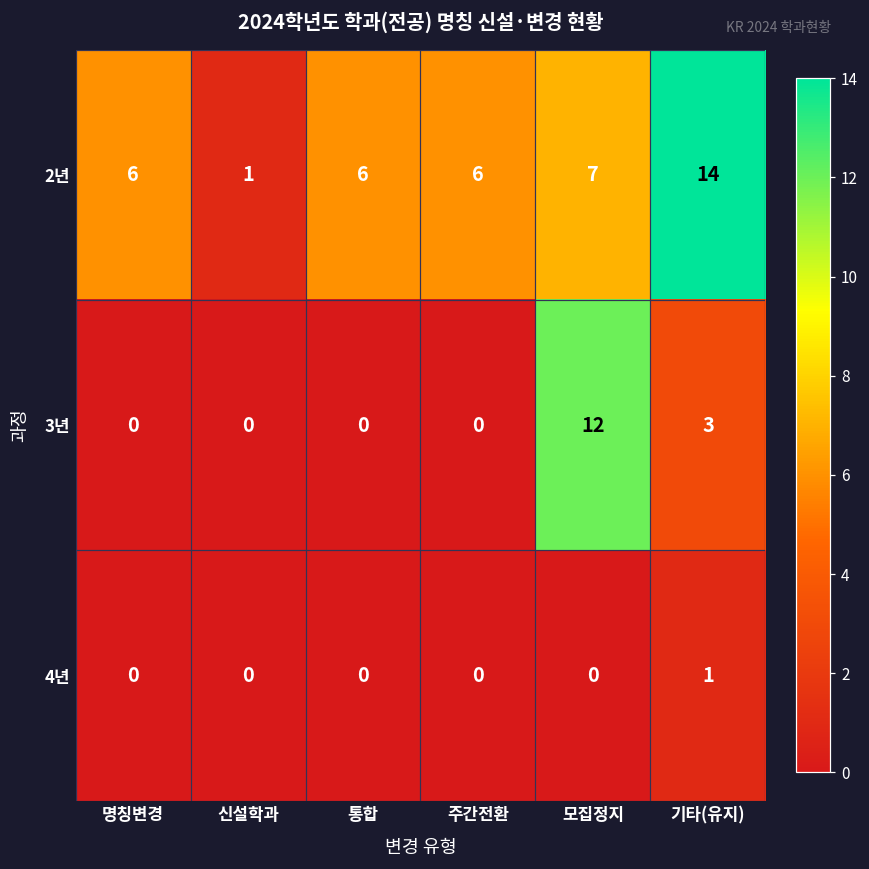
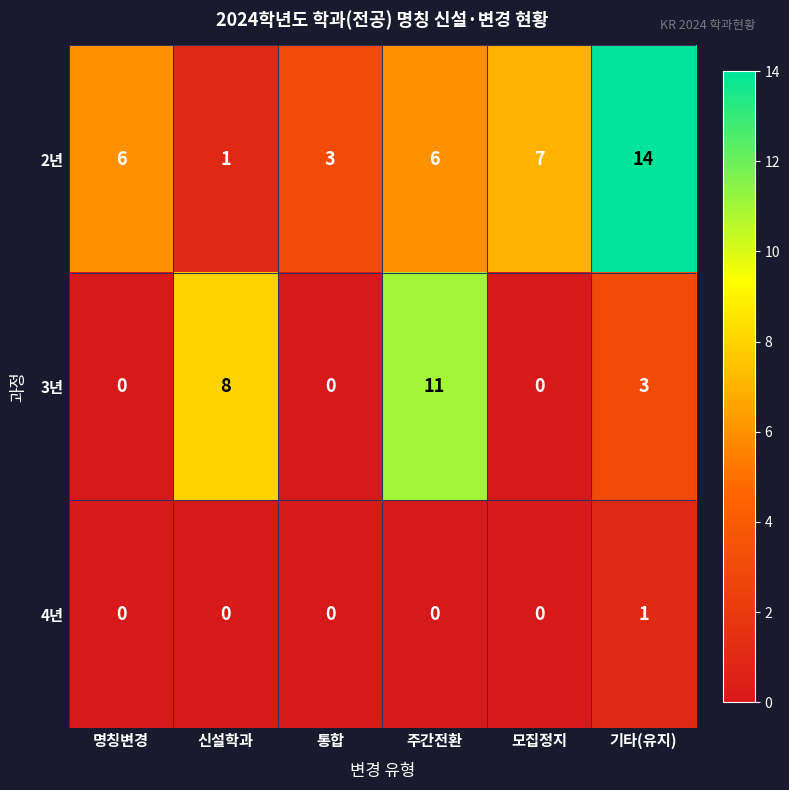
  {
    "2년": {
      "명칭변경": 6,
      "신설학과": 1,
-     "통합": 6,
+     "통합": 3,
      "주간전환": 6,
      "모집정지": 7,
      "기타(유지)": 14
    },
    "3년": {
      "명칭변경": 0,
-     "신설학과": 0,
+     "신설학과": 8,
      "통합": 0,
-     "주간전환": 0,
-     "모집정지": 12,
+     "주간전환": 11,
+     "모집정지": 0,
      "기타(유지)": 3
    },
    "4년": {
      "명칭변경": 0,
      "신설학과": 0,
      "통합": 0,
      "주간전환": 0,
      "모집정지": 0,
      "기타(유지)": 1
    }
  }
